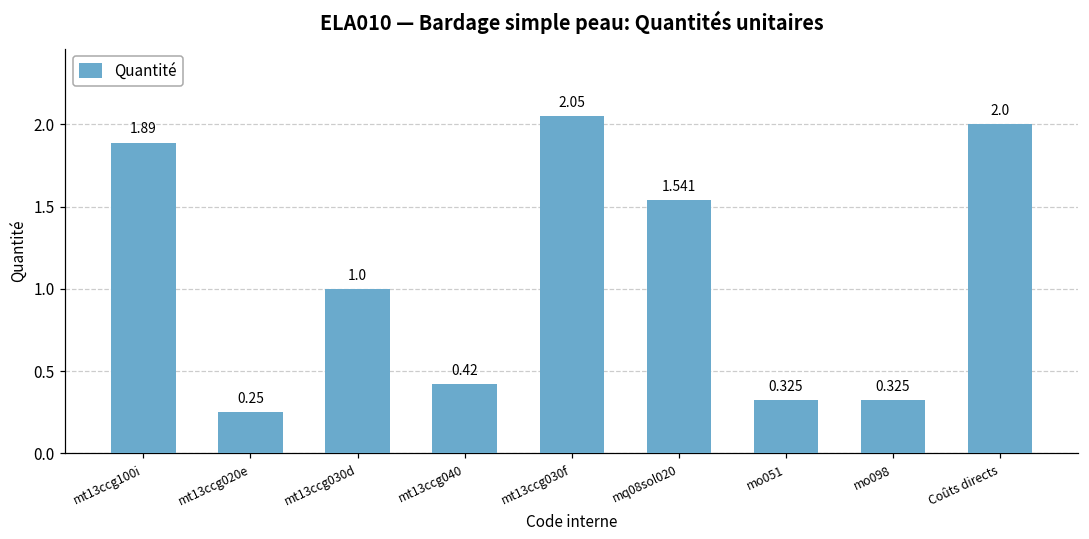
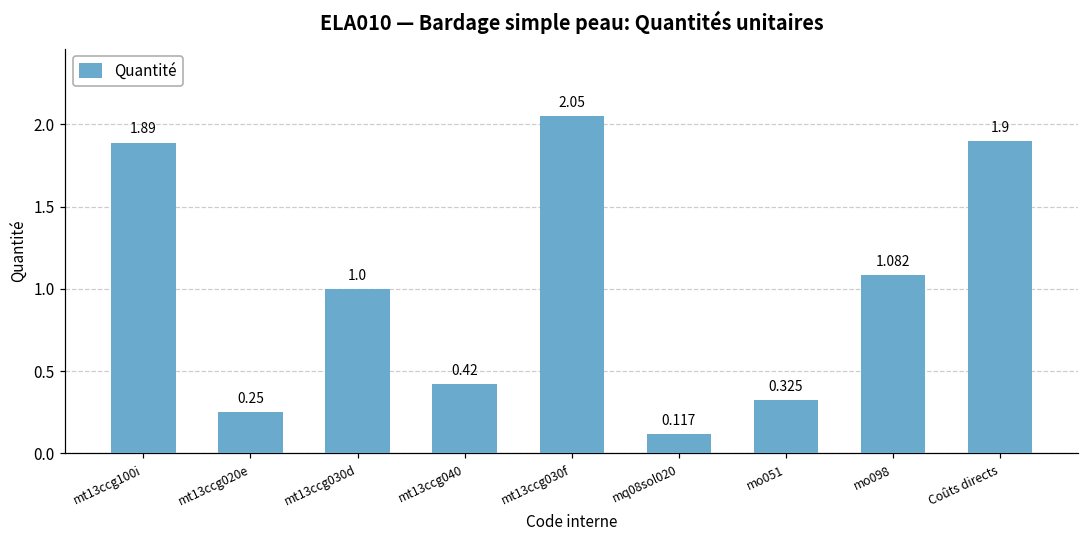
  {
    "mt13ccg100i": 1.89,
    "mt13ccg020e": 0.25,
    "mt13ccg030d": 1.0,
    "mt13ccg040": 0.42,
    "mt13ccg030f": 2.05,
-   "mq08sol020": 1.541,
+   "mq08sol020": 0.117,
    "mo051": 0.325,
-   "mo098": 0.325,
-   "Coûts directs": 2.0
+   "mo098": 1.082,
+   "Coûts directs": 1.9
  }
